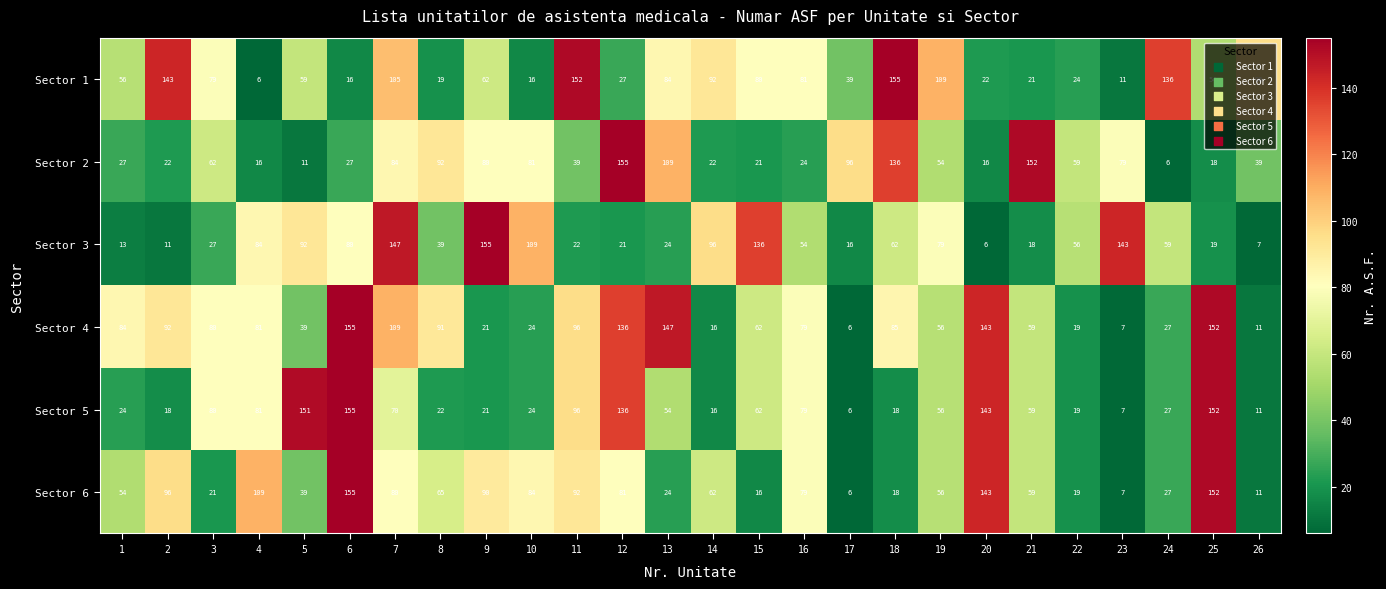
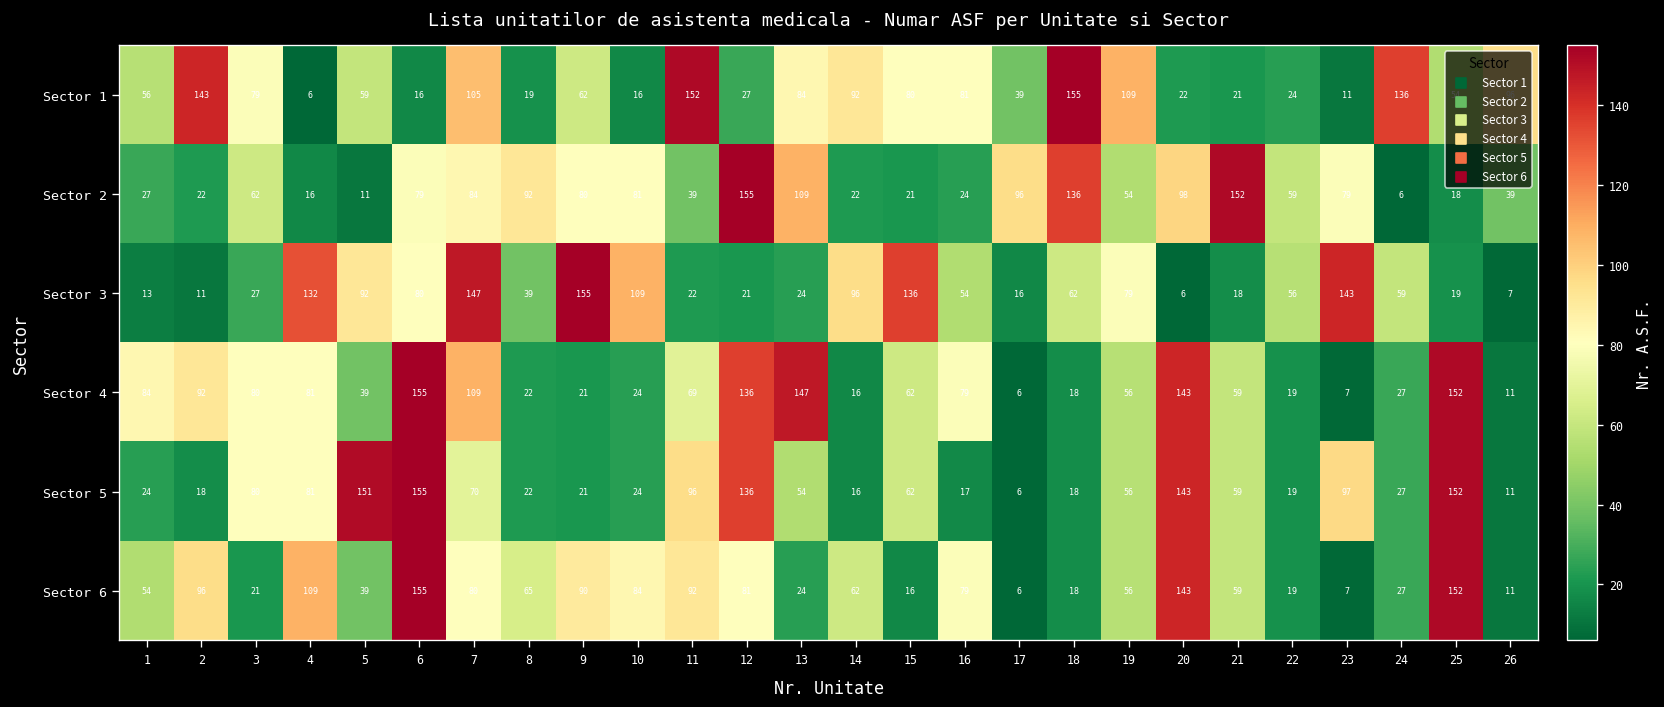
  {
    "Sector 1": {
      "1": 56,
      "2": 143,
      "3": 79,
      "4": 6,
      "5": 59,
      "6": 16,
      "7": 105,
      "8": 19,
      "9": 62,
      "10": 16,
      "11": 152,
      "12": 27,
      "13": 84,
      "14": 92,
      "15": 80,
      "16": 81,
      "17": 39,
      "18": 155,
      "19": 109,
      "20": 22,
      "21": 21,
      "22": 24,
      "23": 11,
      "24": 136
    },
    "Sector 2": {
      "1": 27,
      "2": 22,
      "3": 62,
      "4": 16,
      "5": 11,
-     "6": 27,
+     "6": 79,
      "7": 84,
      "8": 92,
      "9": 80,
      "10": 81,
      "11": 39,
      "12": 155,
      "13": 109,
      "14": 22,
      "15": 21,
      "16": 24,
      "17": 96,
      "18": 136,
      "19": 54,
-     "20": 16,
+     "20": 98,
      "21": 152,
      "22": 59,
      "23": 79,
      "24": 6,
      "25": 18,
      "26": 39
    },
    "Sector 3": {
      "1": 13,
      "2": 11,
      "3": 27,
-     "4": 84,
+     "4": 132,
      "5": 92,
      "6": 80,
      "7": 147,
      "8": 39,
      "9": 155,
      "10": 109,
      "11": 22,
      "12": 21,
      "13": 24,
      "14": 96,
      "15": 136,
      "16": 54,
      "17": 16,
      "18": 62,
      "19": 79,
      "20": 6,
      "21": 18,
      "22": 56,
      "23": 143,
      "24": 59,
      "25": 19,
      "26": 7
    },
    "Sector 4": {
      "1": 84,
      "2": 92,
      "3": 80,
      "4": 81,
      "5": 39,
      "6": 155,
      "7": 109,
-     "8": 91,
+     "8": 22,
      "9": 21,
      "10": 24,
-     "11": 96,
+     "11": 69,
      "12": 136,
      "13": 147,
      "14": 16,
      "15": 62,
      "16": 79,
      "17": 6,
-     "18": 85,
+     "18": 18,
      "19": 56,
      "20": 143,
      "21": 59,
      "22": 19,
      "23": 7,
      "24": 27,
      "25": 152,
      "26": 11
    },
    "Sector 5": {
      "1": 24,
      "2": 18,
      "3": 80,
      "4": 81,
      "5": 151,
      "6": 155,
      "7": 70,
      "8": 22,
      "9": 21,
      "10": 24,
      "11": 96,
      "12": 136,
      "13": 54,
      "14": 16,
      "15": 62,
-     "16": 79,
+     "16": 17,
      "17": 6,
      "18": 18,
      "19": 56,
      "20": 143,
      "21": 59,
      "22": 19,
-     "23": 7,
+     "23": 97,
      "24": 27,
      "25": 152,
      "26": 11
    },
    "Sector 6": {
      "1": 54,
      "2": 96,
      "3": 21,
      "4": 109,
      "5": 39,
      "6": 155,
      "7": 80,
      "8": 65,
      "9": 90,
      "10": 84,
      "11": 92,
      "12": 81,
      "13": 24,
      "14": 62,
      "15": 16,
      "16": 79,
      "17": 6,
      "18": 18,
      "19": 56,
      "20": 143,
      "21": 59,
      "22": 19,
      "23": 7,
      "24": 27,
      "25": 152,
      "26": 11
    }
  }
